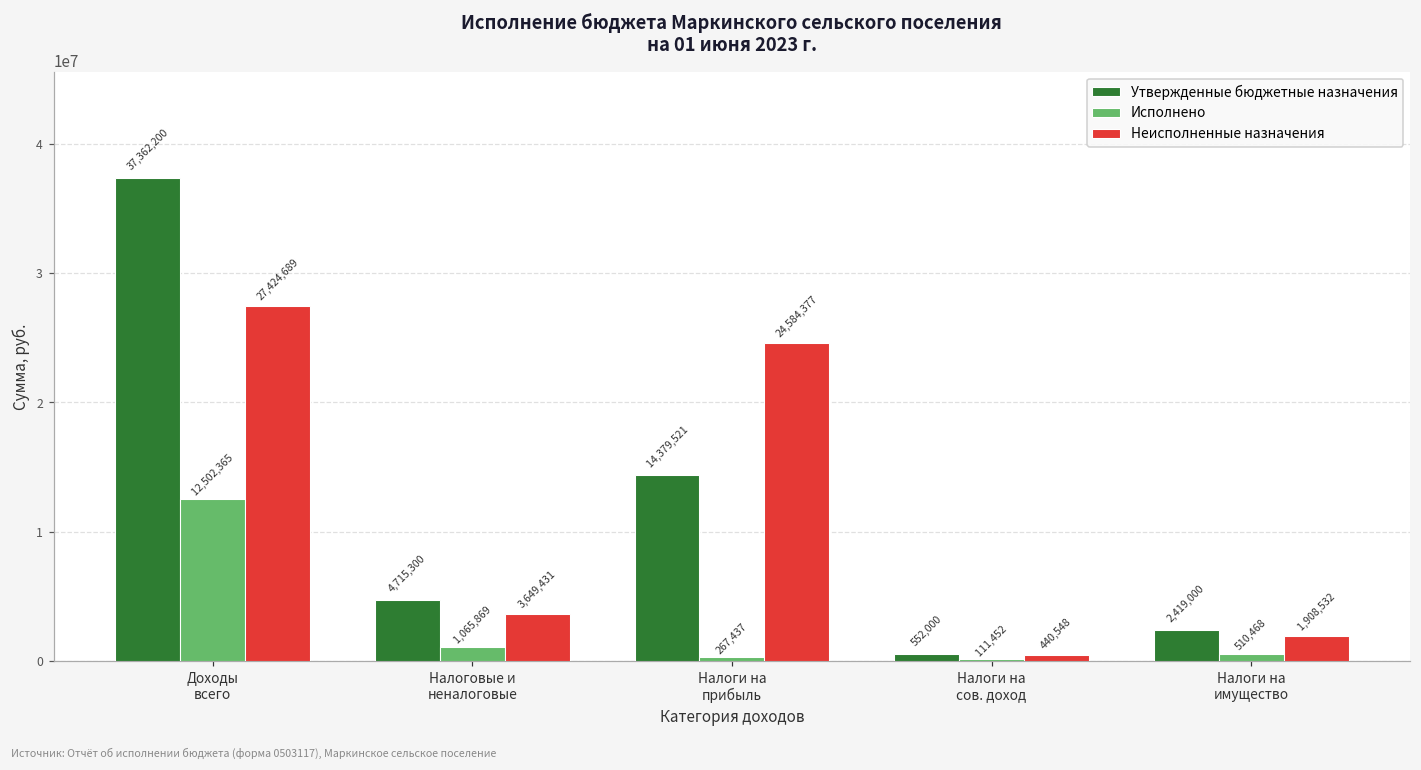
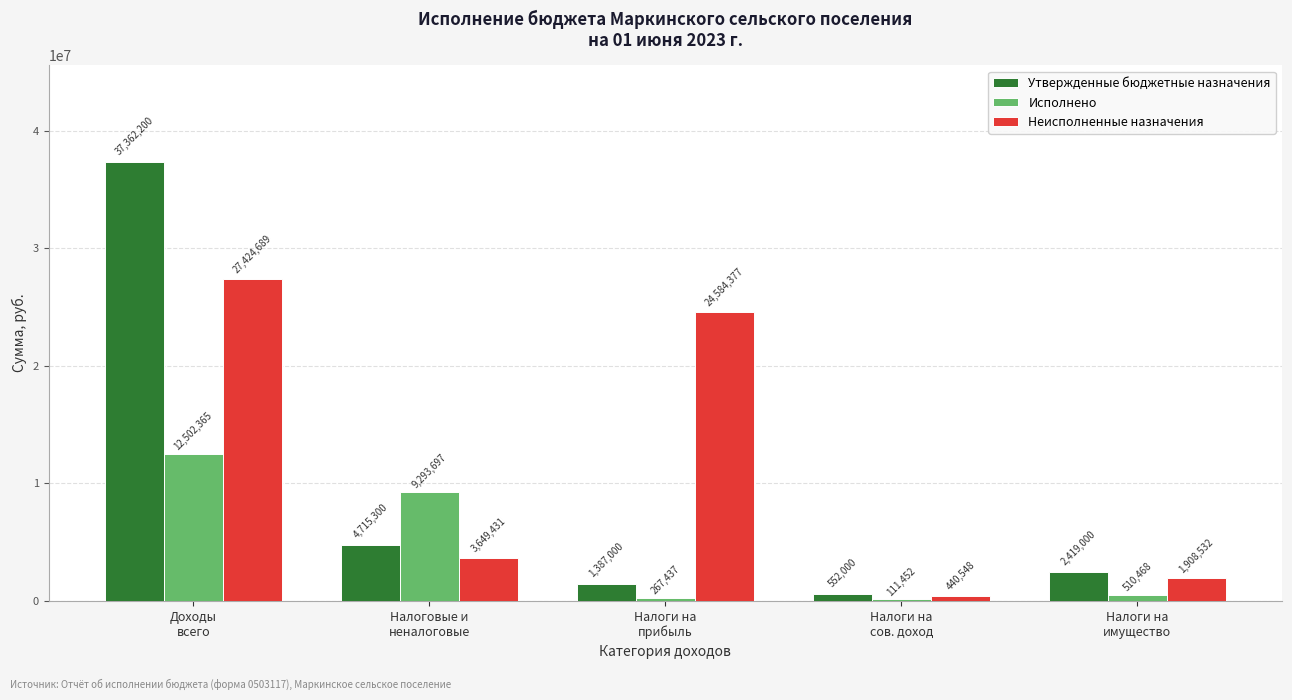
  {
    "Утвержденные бюджетные назначения": {
      "Доходы всего": "37,362,200",
      "Налоговые и неналоговые": "4,715,300",
-     "Налоги на прибыль": "14,379,521",
+     "Налоги на прибыль": "1,387,000",
      "Налоги на сов. доход": "552,000",
      "Налоги на имущество": "2,419,000"
    },
    "Исполнено": {
      "Доходы всего": "12,502,365",
-     "Налоговые и неналоговые": "1,065,869",
+     "Налоговые и неналоговые": "9,293,697",
      "Налоги на прибыль": "267,437",
      "Налоги на сов. доход": "111,452",
      "Налоги на имущество": "510,468"
    },
    "Неисполненные назначения": {
      "Доходы всего": "27,424,689",
      "Налоговые и неналоговые": "3,649,431",
      "Налоги на прибыль": "24,584,377",
      "Налоги на сов. доход": "440,548",
      "Налоги на имущество": "1,908,532"
    }
  }
